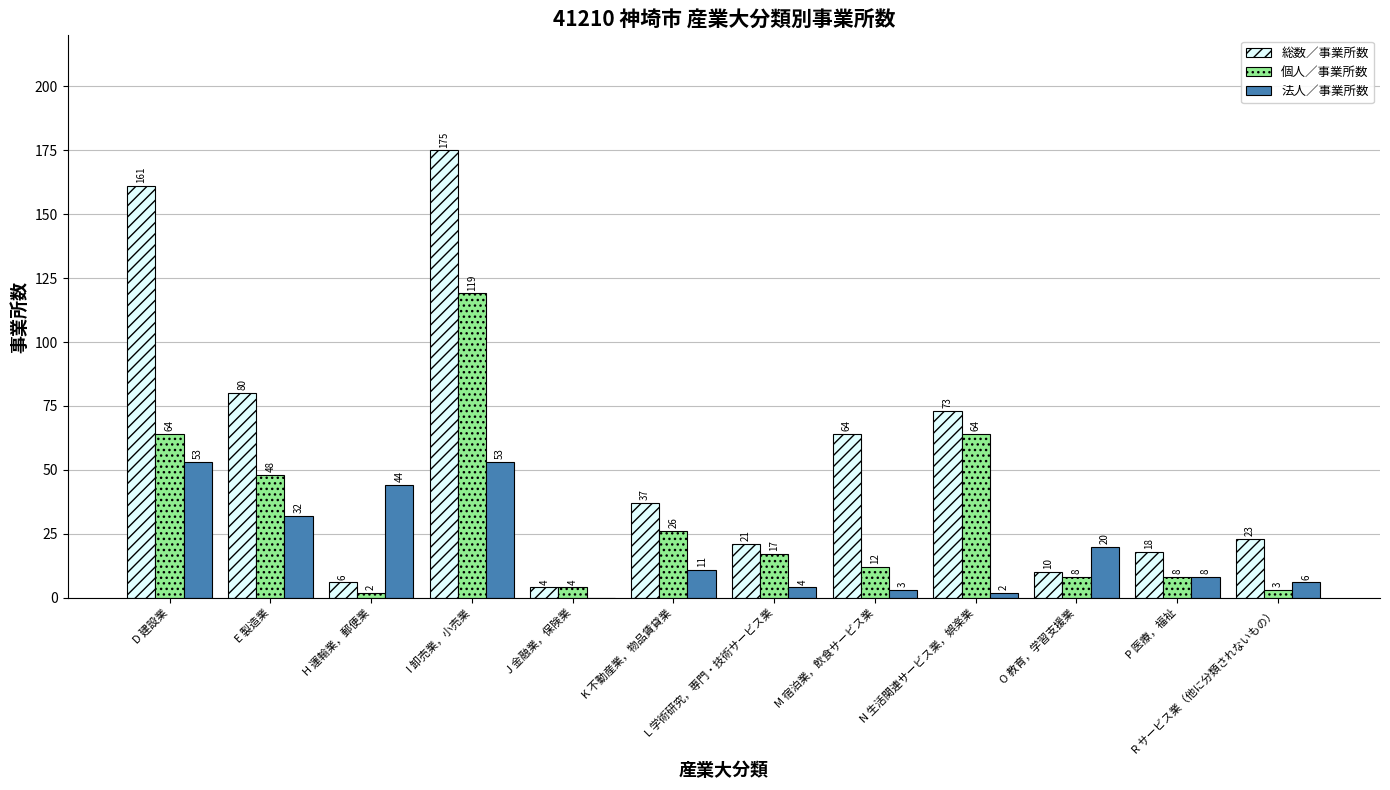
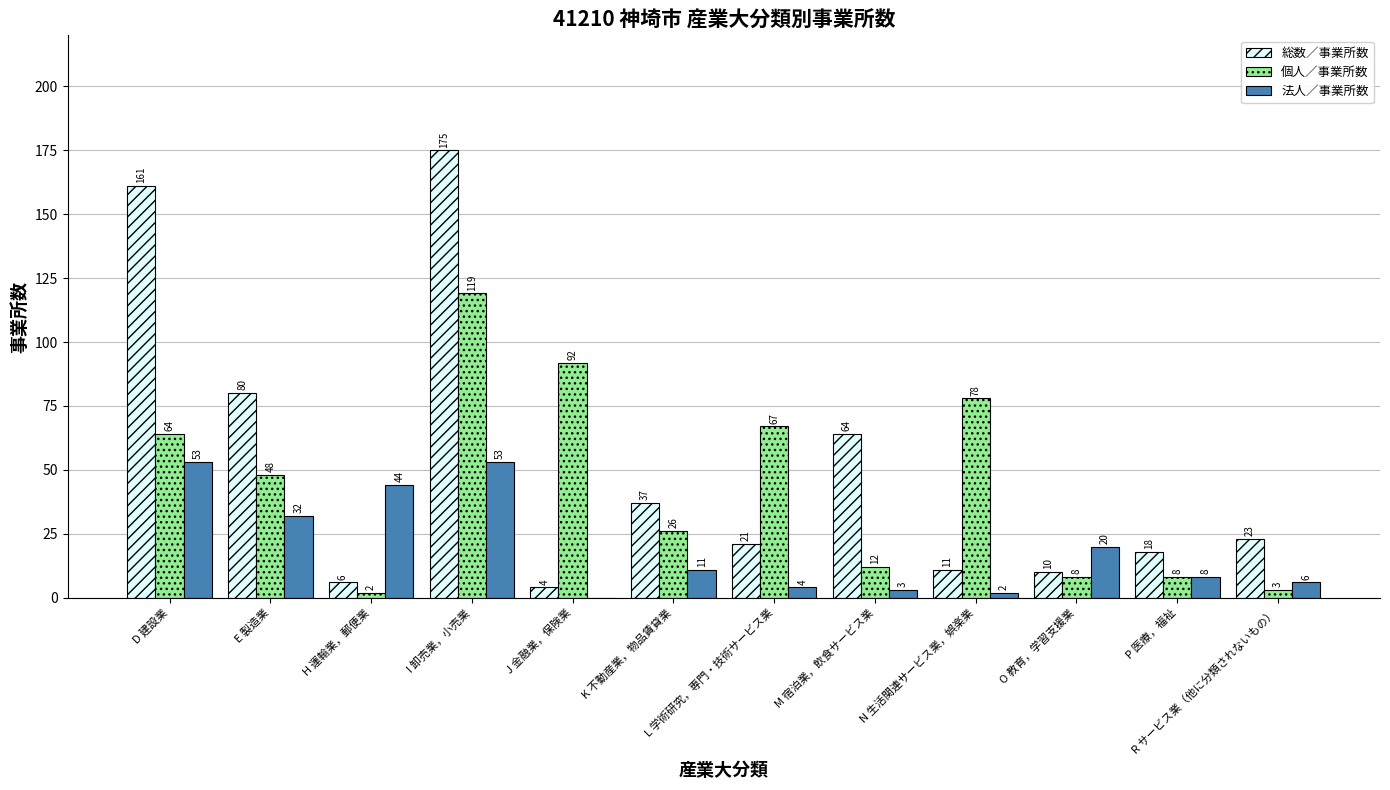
  {
    "総数／事業所数": {
      "D 建設業": 161,
      "E 製造業": 80,
      "H 運輸業，郵便業": 6,
      "I 卸売業，小売業": 175,
      "J 金融業，保険業": 4,
      "K 不動産業，物品賃貸業": 37,
      "L 学術研究，専門・技術サービス業": 21,
      "M 宿泊業，飲食サービス業": 64,
-     "N 生活関連サービス業，娯楽業": 73,
+     "N 生活関連サービス業，娯楽業": 11,
      "O 教育，学習支援業": 10,
      "P 医療，福祉": 18,
      "R サービス業（他に分類されないもの）": 23
    },
    "個人／事業所数": {
      "D 建設業": 64,
      "E 製造業": 48,
      "H 運輸業，郵便業": 2,
      "I 卸売業，小売業": 119,
-     "J 金融業，保険業": 4,
+     "J 金融業，保険業": 92,
      "K 不動産業，物品賃貸業": 26,
-     "L 学術研究，専門・技術サービス業": 17,
+     "L 学術研究，専門・技術サービス業": 67,
      "M 宿泊業，飲食サービス業": 12,
-     "N 生活関連サービス業，娯楽業": 64,
+     "N 生活関連サービス業，娯楽業": 78,
      "O 教育，学習支援業": 8,
      "P 医療，福祉": 8,
      "R サービス業（他に分類されないもの）": 3
    },
    "法人／事業所数": {
      "D 建設業": 53,
      "E 製造業": 32,
      "H 運輸業，郵便業": 44,
      "I 卸売業，小売業": 53,
      "K 不動産業，物品賃貸業": 11,
      "L 学術研究，専門・技術サービス業": 4,
      "M 宿泊業，飲食サービス業": 3,
      "N 生活関連サービス業，娯楽業": 2,
      "O 教育，学習支援業": 20,
      "P 医療，福祉": 8,
      "R サービス業（他に分類されないもの）": 6
    }
  }
